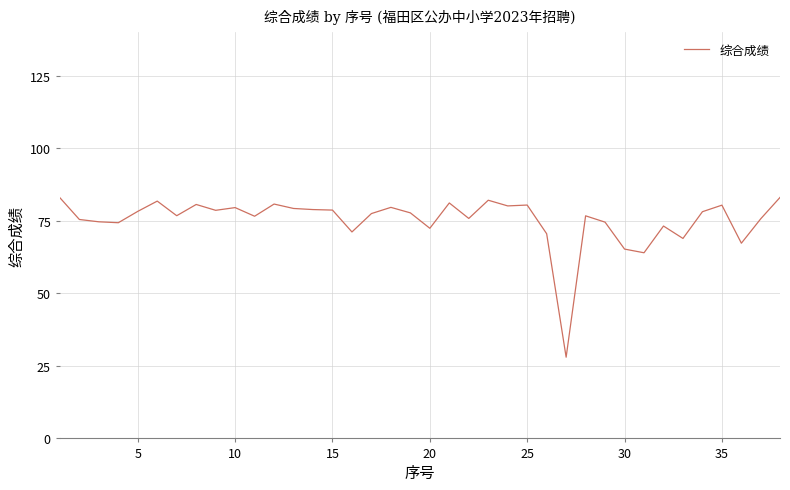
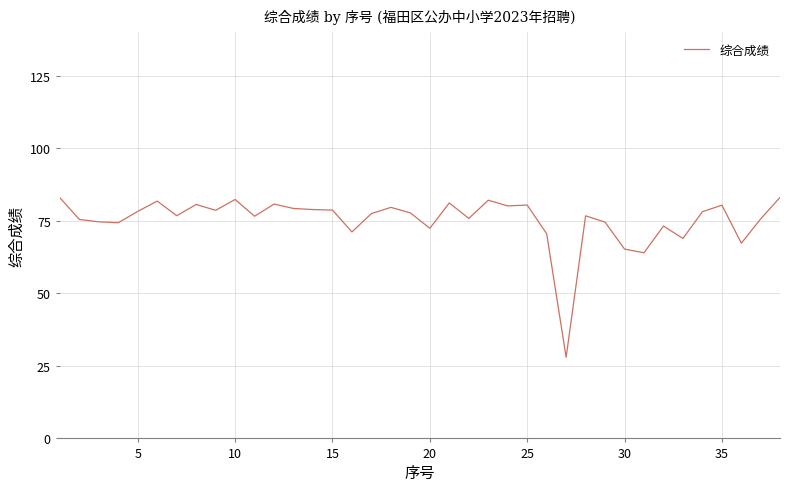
  {
    "5": 78,
-   "10": 80,
+   "10": 82,
    "15": 79,
    "20": 72,
    "25": 80,
    "30": 65,
    "35": 80
  }
